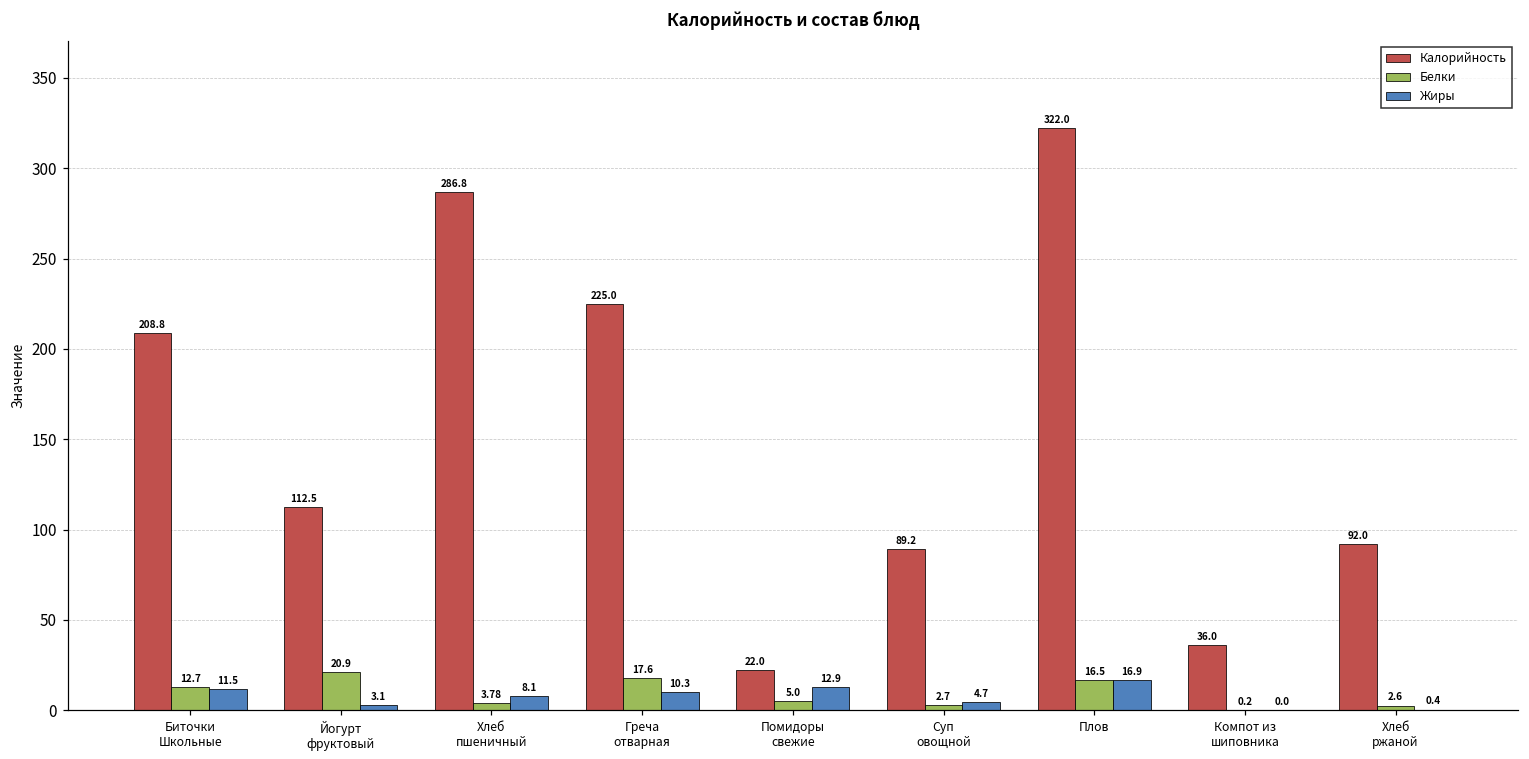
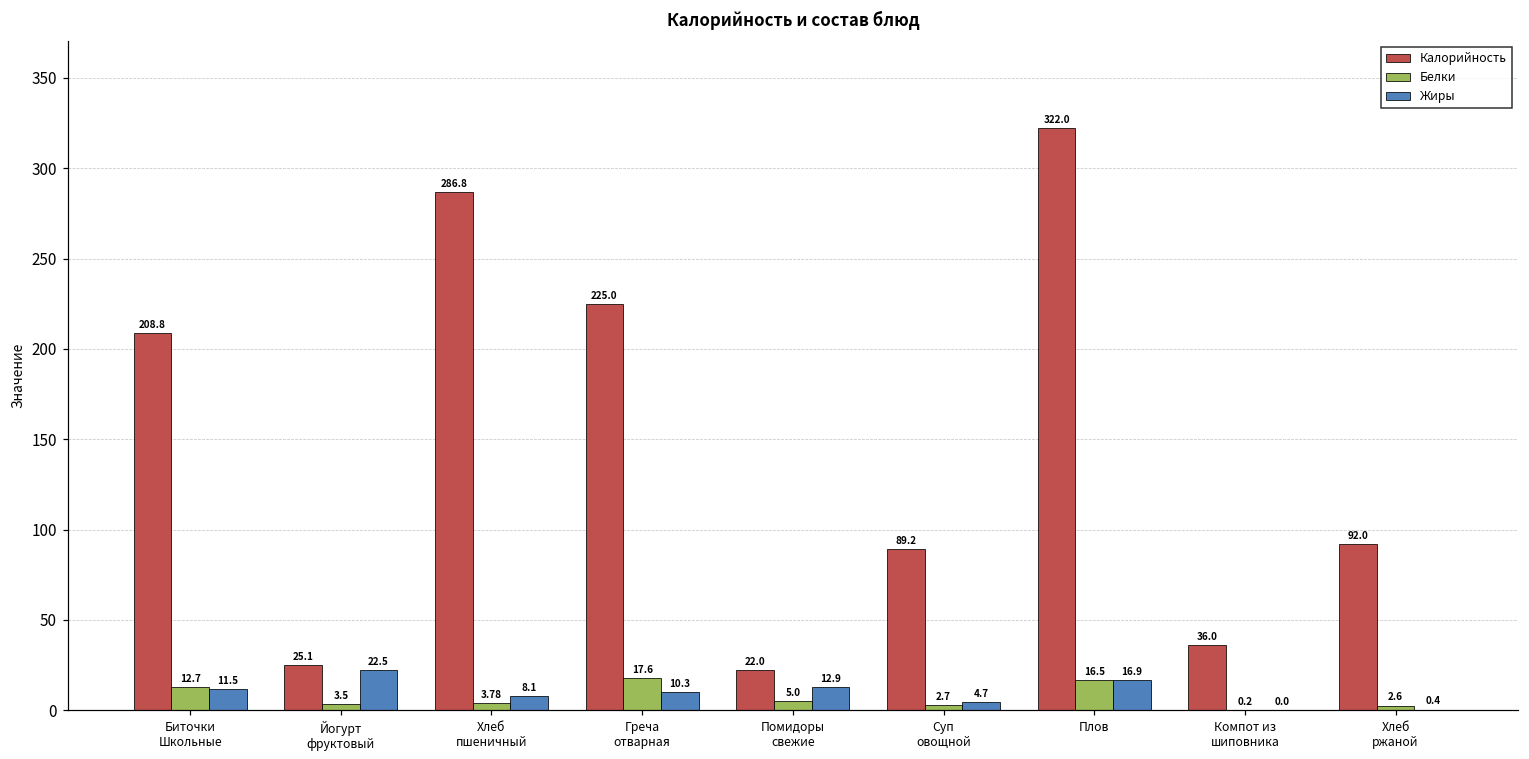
  {
    "Калорийность": {
      "Биточки Школьные": 208.8,
-     "Йогурт фруктовый": 112.5,
+     "Йогурт фруктовый": 25.1,
      "Хлеб пшеничный": 286.8,
      "Греча отварная": 225.0,
      "Помидоры свежие": 22.0,
      "Суп овощной": 89.2,
      "Плов": 322.0,
      "Компот из шиповника": 36.0,
      "Хлеб ржаной": 92.0
    },
    "Белки": {
      "Биточки Школьные": 12.7,
-     "Йогурт фруктовый": 20.9,
+     "Йогурт фруктовый": 3.5,
      "Хлеб пшеничный": 3.78,
      "Греча отварная": 17.6,
      "Помидоры свежие": 5.0,
      "Суп овощной": 2.7,
      "Плов": 16.5,
      "Компот из шиповника": 0.2,
      "Хлеб ржаной": 2.6
    },
    "Жиры": {
      "Биточки Школьные": 11.5,
-     "Йогурт фруктовый": 3.1,
+     "Йогурт фруктовый": 22.5,
      "Хлеб пшеничный": 8.1,
      "Греча отварная": 10.3,
      "Помидоры свежие": 12.9,
      "Суп овощной": 4.7,
      "Плов": 16.9,
      "Компот из шиповника": 0.0,
      "Хлеб ржаной": 0.4
    }
  }
